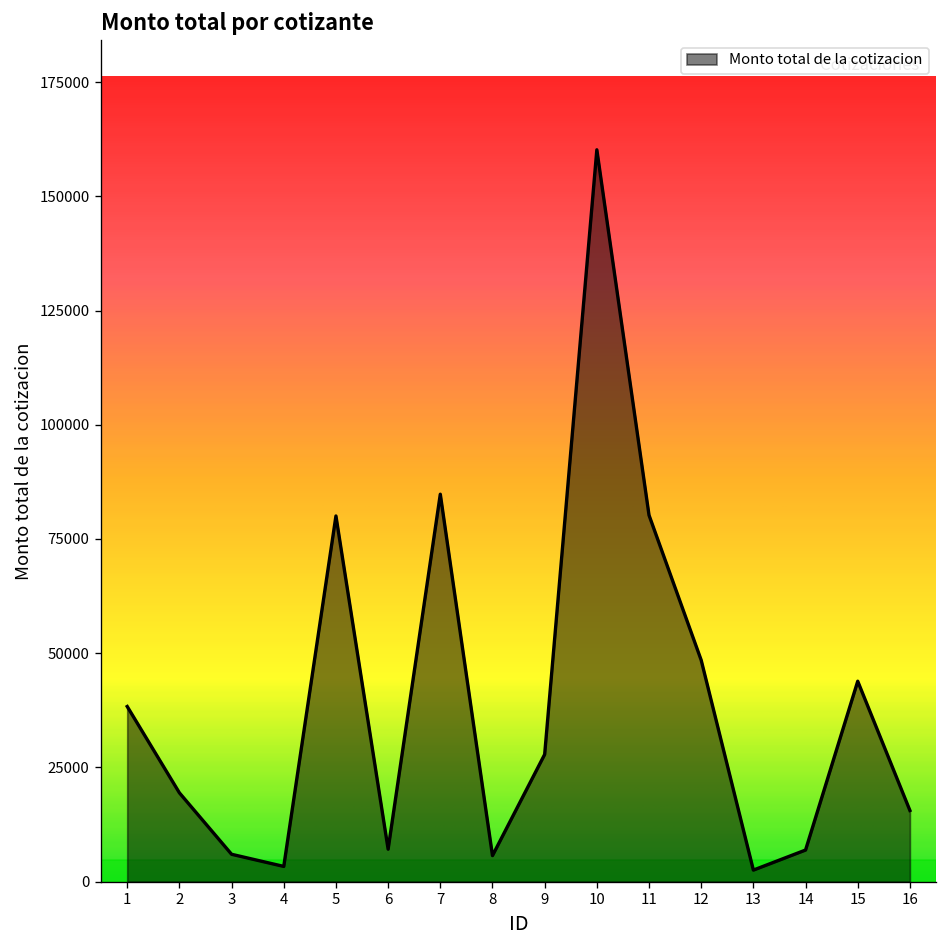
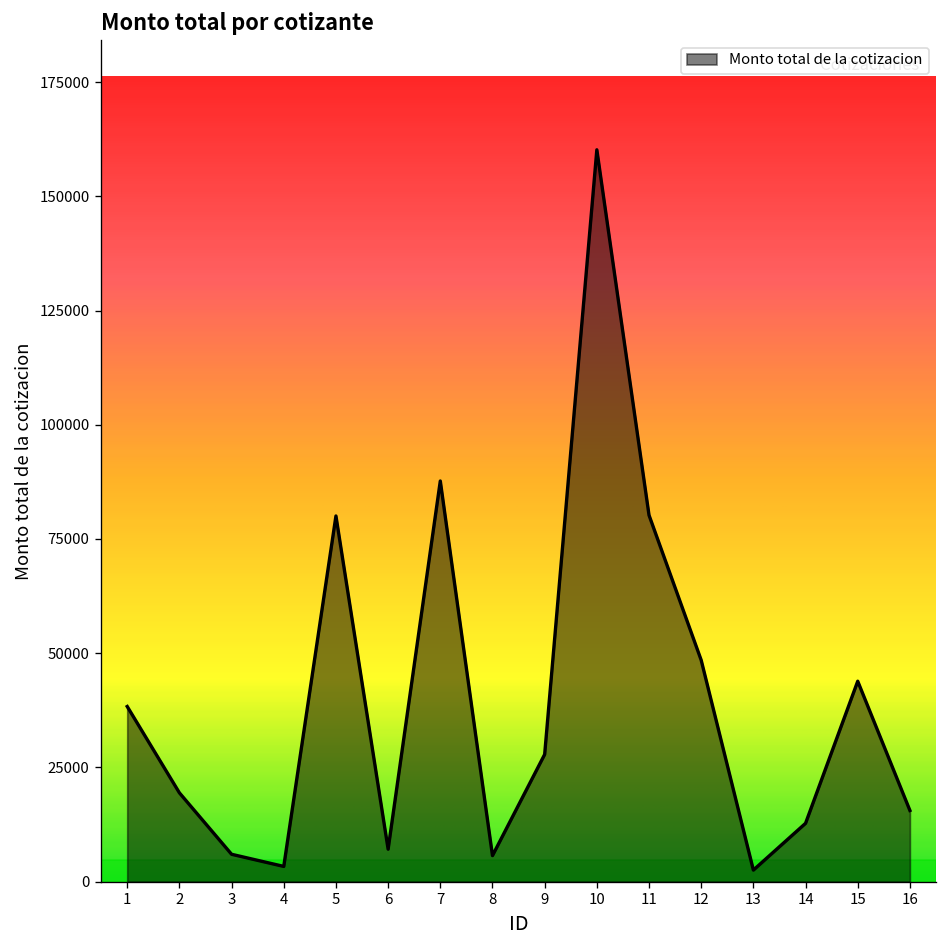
  {
    "1": 38000,
    "2": 19000,
    "3": 6000,
    "5": 80000,
    "6": 7000,
-   "7": 85000,
+   "7": 88000,
    "8": 6000,
    "9": 28000,
    "10": 160000,
    "11": 80000,
    "12": 48000,
-   "14": 7000,
+   "14": 13000,
    "15": 44000,
    "16": 16000
  }
